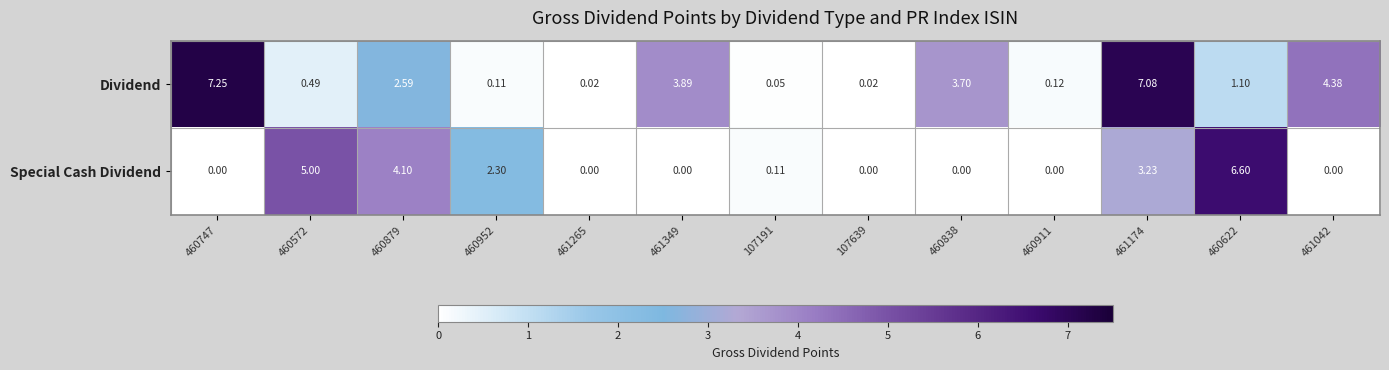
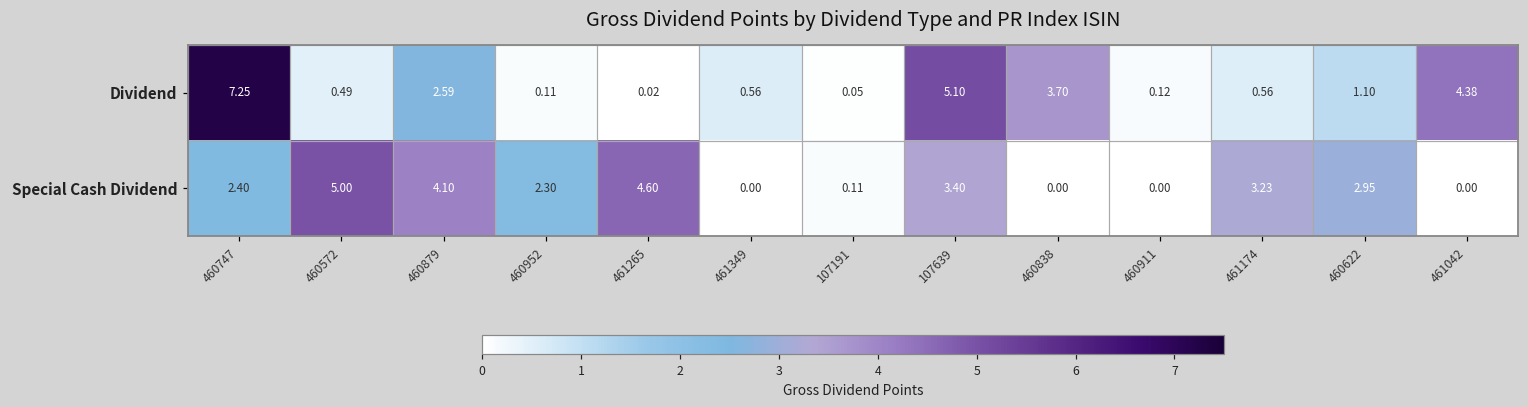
  {
    "Dividend": {
      "460747": 7.25,
      "460572": 0.49,
      "460879": 2.59,
      "460952": 0.11,
      "461265": 0.02,
-     "461349": 3.89,
+     "461349": 0.56,
      "107191": 0.05,
-     "107639": 0.02,
+     "107639": 5.10,
      "460838": 3.70,
      "460911": 0.12,
-     "461174": 7.08,
+     "461174": 0.56,
      "460622": 1.10,
      "461042": 4.38
    },
    "Special Cash Dividend": {
-     "460747": 0.00,
+     "460747": 2.40,
      "460572": 5.00,
      "460879": 4.10,
      "460952": 2.30,
-     "461265": 0.00,
+     "461265": 4.60,
      "461349": 0.00,
      "107191": 0.11,
-     "107639": 0.00,
+     "107639": 3.40,
      "460838": 0.00,
      "460911": 0.00,
      "461174": 3.23,
-     "460622": 6.60,
+     "460622": 2.95,
      "461042": 0.00
    }
  }
